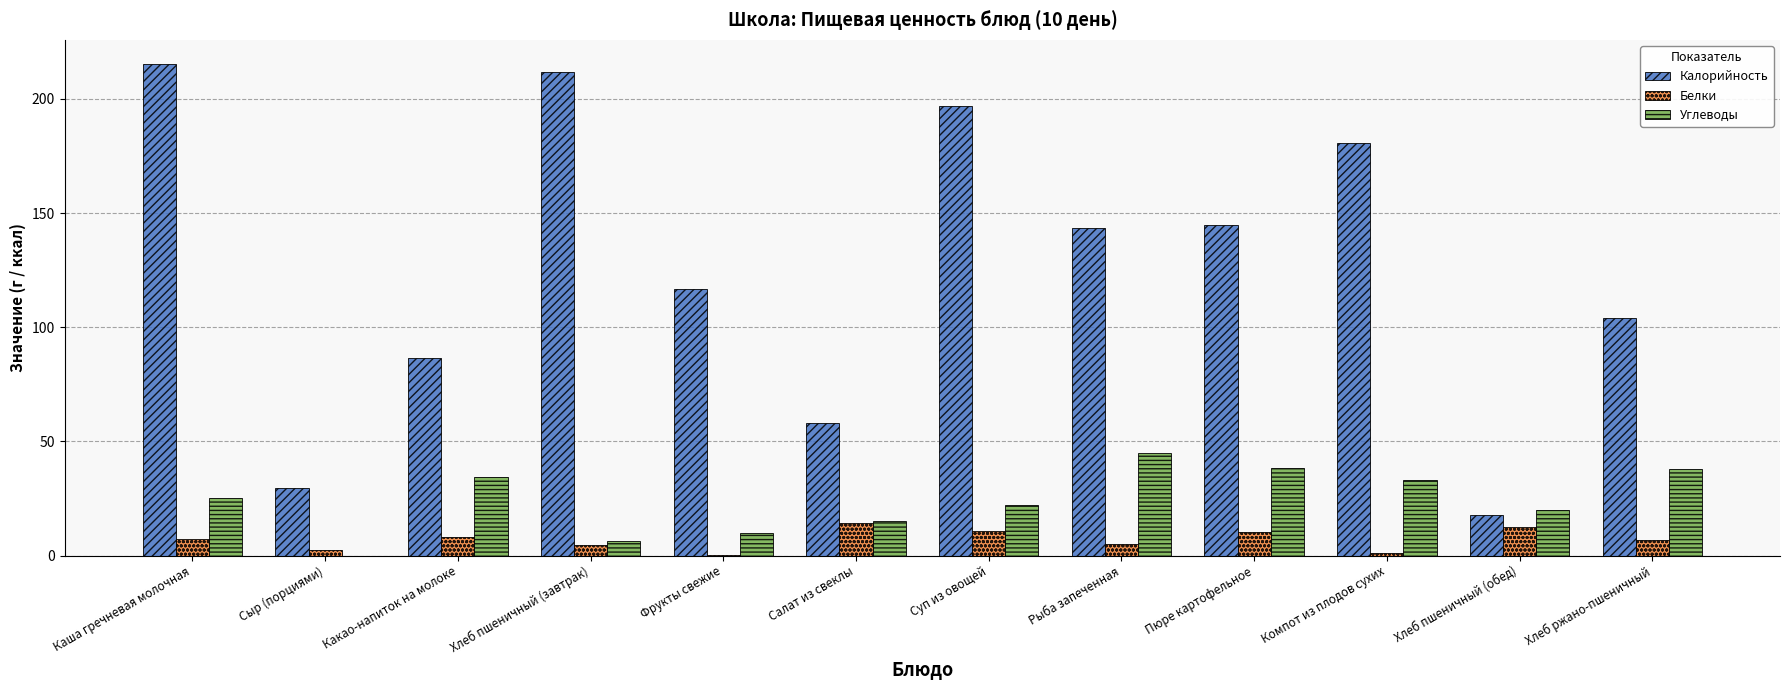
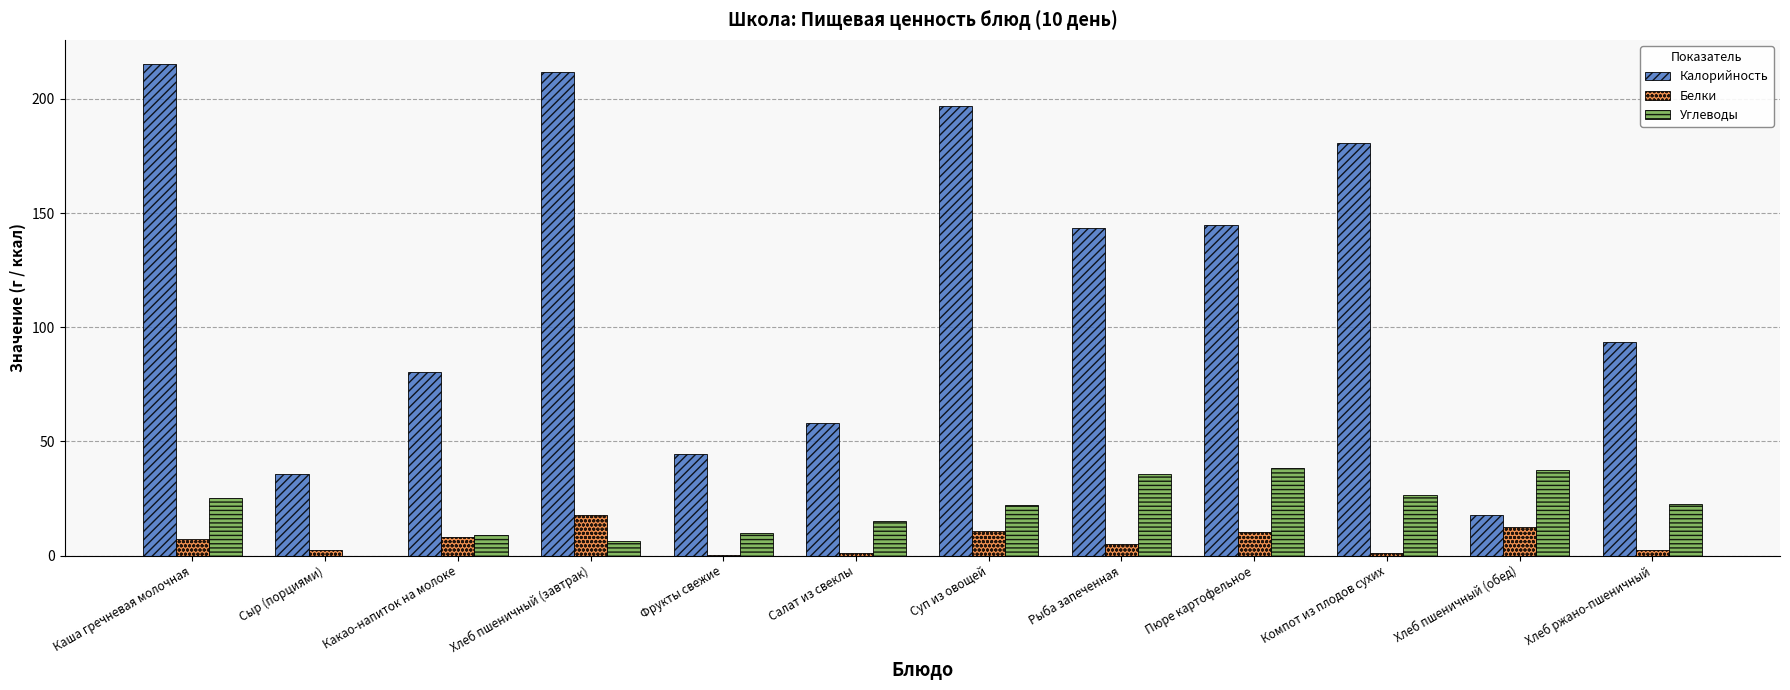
  {
    "Калорийность": {
      "Каша гречневая молочная": 215,
-     "Сыр (порциями)": 30,
-     "Какао-напиток на молоке": 87,
+     "Сыр (порциями)": 36,
+     "Какао-напиток на молоке": 80,
      "Хлеб пшеничный (завтрак)": 212,
-     "Фрукты свежие": 117,
+     "Фрукты свежие": 44,
      "Салат из свеклы": 58,
      "Суп из овощей": 197,
      "Рыба запеченная": 143,
      "Пюре картофельное": 145,
      "Компот из плодов сухих": 181,
      "Хлеб пшеничный (обед)": 18,
-     "Хлеб ржано-пшеничный": 104
+     "Хлеб ржано-пшеничный": 94
    },
    "Белки": {
      "Каша гречневая молочная": 7,
      "Сыр (порциями)": 2,
      "Какао-напиток на молоке": 8,
-     "Хлеб пшеничный (завтрак)": 5,
-     "Салат из свеклы": 14,
+     "Хлеб пшеничный (завтрак)": 18,
+     "Салат из свеклы": 1,
      "Суп из овощей": 11,
      "Рыба запеченная": 5,
      "Пюре картофельное": 10,
      "Хлеб пшеничный (обед)": 13,
-     "Хлеб ржано-пшеничный": 7
+     "Хлеб ржано-пшеничный": 2
    },
    "Углеводы": {
      "Каша гречневая молочная": 25,
      "Сыр (порциями)": 0,
-     "Какао-напиток на молоке": 34,
+     "Какао-напиток на молоке": 9,
      "Хлеб пшеничный (завтрак)": 7,
      "Фрукты свежие": 10,
      "Салат из свеклы": 15,
      "Суп из овощей": 22,
-     "Рыба запеченная": 45,
+     "Рыба запеченная": 36,
      "Пюре картофельное": 38,
-     "Компот из плодов сухих": 33,
-     "Хлеб пшеничный (обед)": 20,
-     "Хлеб ржано-пшеничный": 38
+     "Компот из плодов сухих": 26,
+     "Хлеб пшеничный (обед)": 38,
+     "Хлеб ржано-пшеничный": 22
    }
  }
